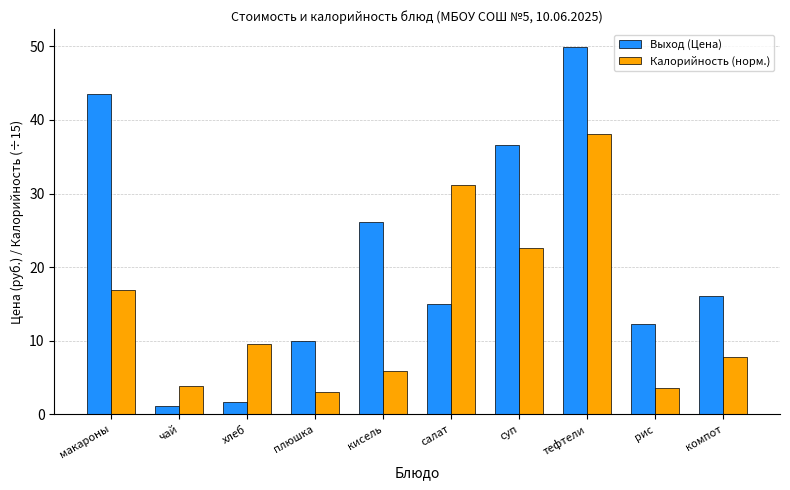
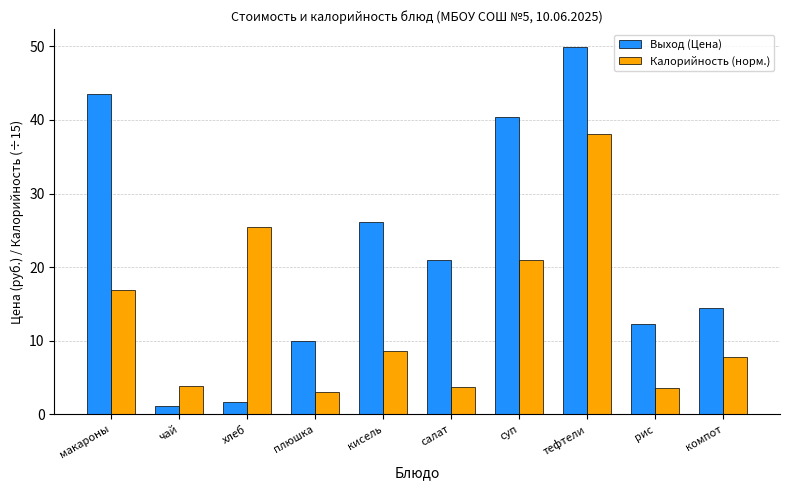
  {
    "Выход (Цена)": {
      "макароны": 44,
      "чай": 1,
      "хлеб": 2,
      "плюшка": 10,
      "кисель": 26,
-     "салат": 15,
-     "суп": 37,
+     "салат": 21,
+     "суп": 40,
      "тефтели": 50,
      "рис": 12,
-     "компот": 16
+     "компот": 14
    },
    "Калорийность (норм.)": {
      "макароны": 17,
      "чай": 4,
-     "хлеб": 10,
+     "хлеб": 25,
      "плюшка": 3,
-     "кисель": 6,
-     "салат": 31,
-     "суп": 23,
+     "кисель": 9,
+     "салат": 4,
+     "суп": 21,
      "тефтели": 38,
      "рис": 4,
      "компот": 8
    }
  }
